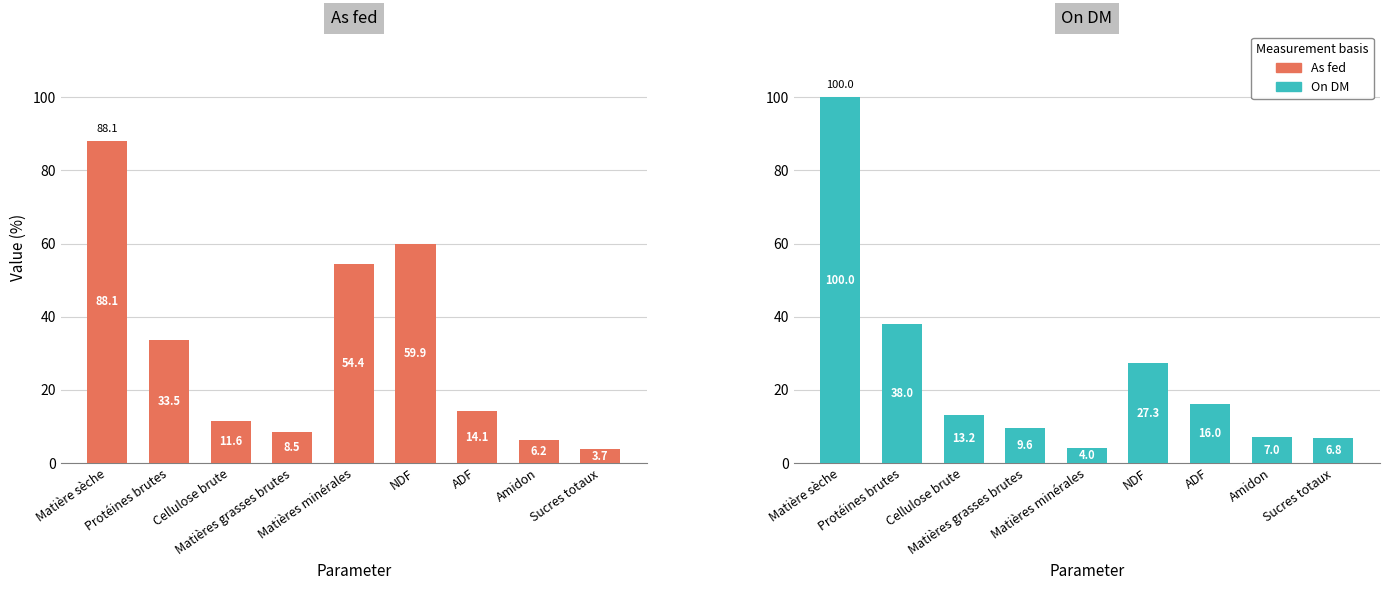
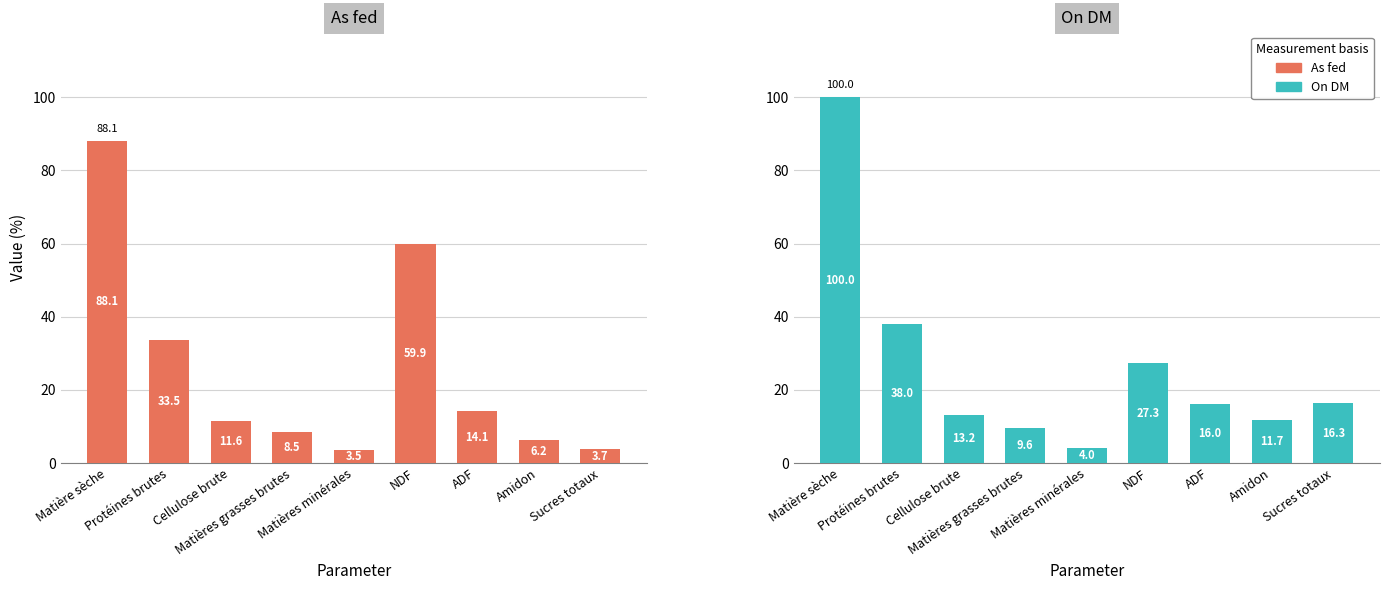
  {
    "As fed": {
      "Matière sèche": 88.1,
      "Protéines brutes": 33.5,
      "Cellulose brute": 11.6,
      "Matières grasses brutes": 8.5,
-     "Matières minérales": 54.4,
+     "Matières minérales": 3.5,
      "NDF": 59.9,
      "ADF": 14.1,
      "Amidon": 6.2,
      "Sucres totaux": 3.7
    },
    "On DM": {
      "Matière sèche": 100.0,
      "Protéines brutes": 38.0,
      "Cellulose brute": 13.2,
      "Matières grasses brutes": 9.6,
      "Matières minérales": 4.0,
      "NDF": 27.3,
      "ADF": 16.0,
-     "Amidon": 7.0,
-     "Sucres totaux": 6.8
+     "Amidon": 11.7,
+     "Sucres totaux": 16.3
    }
  }
